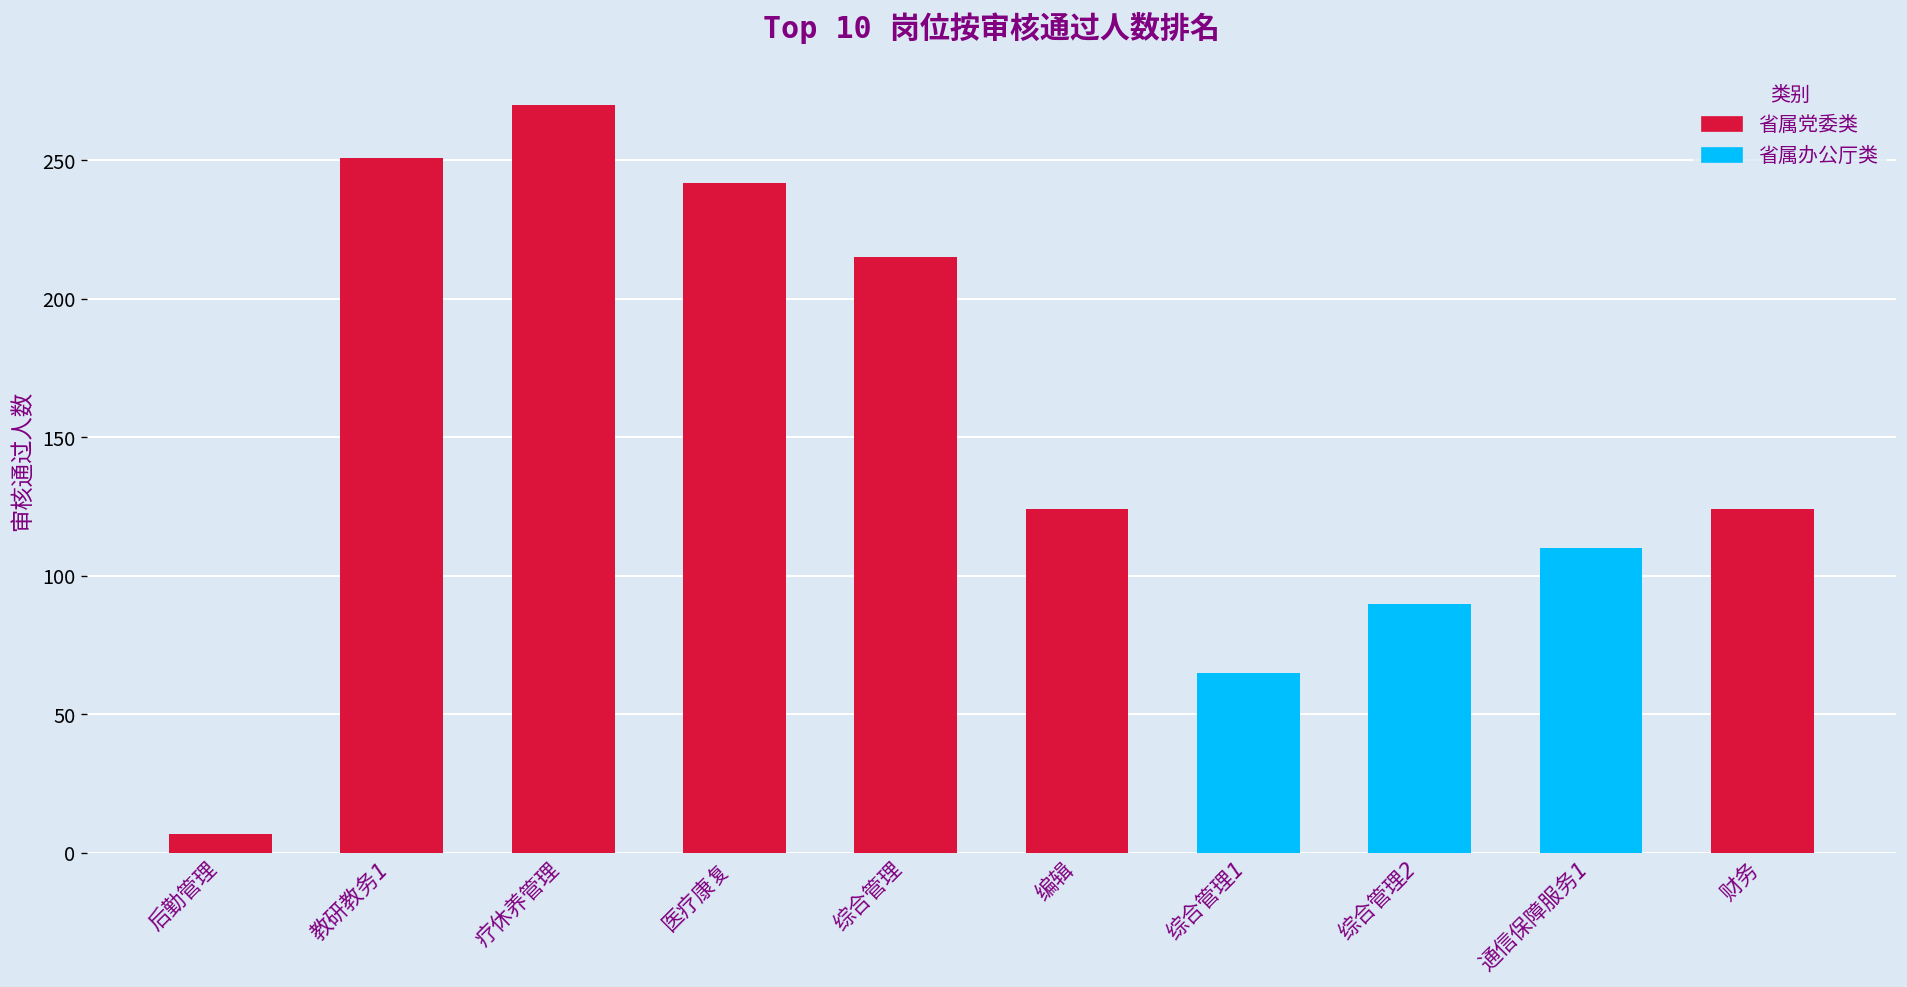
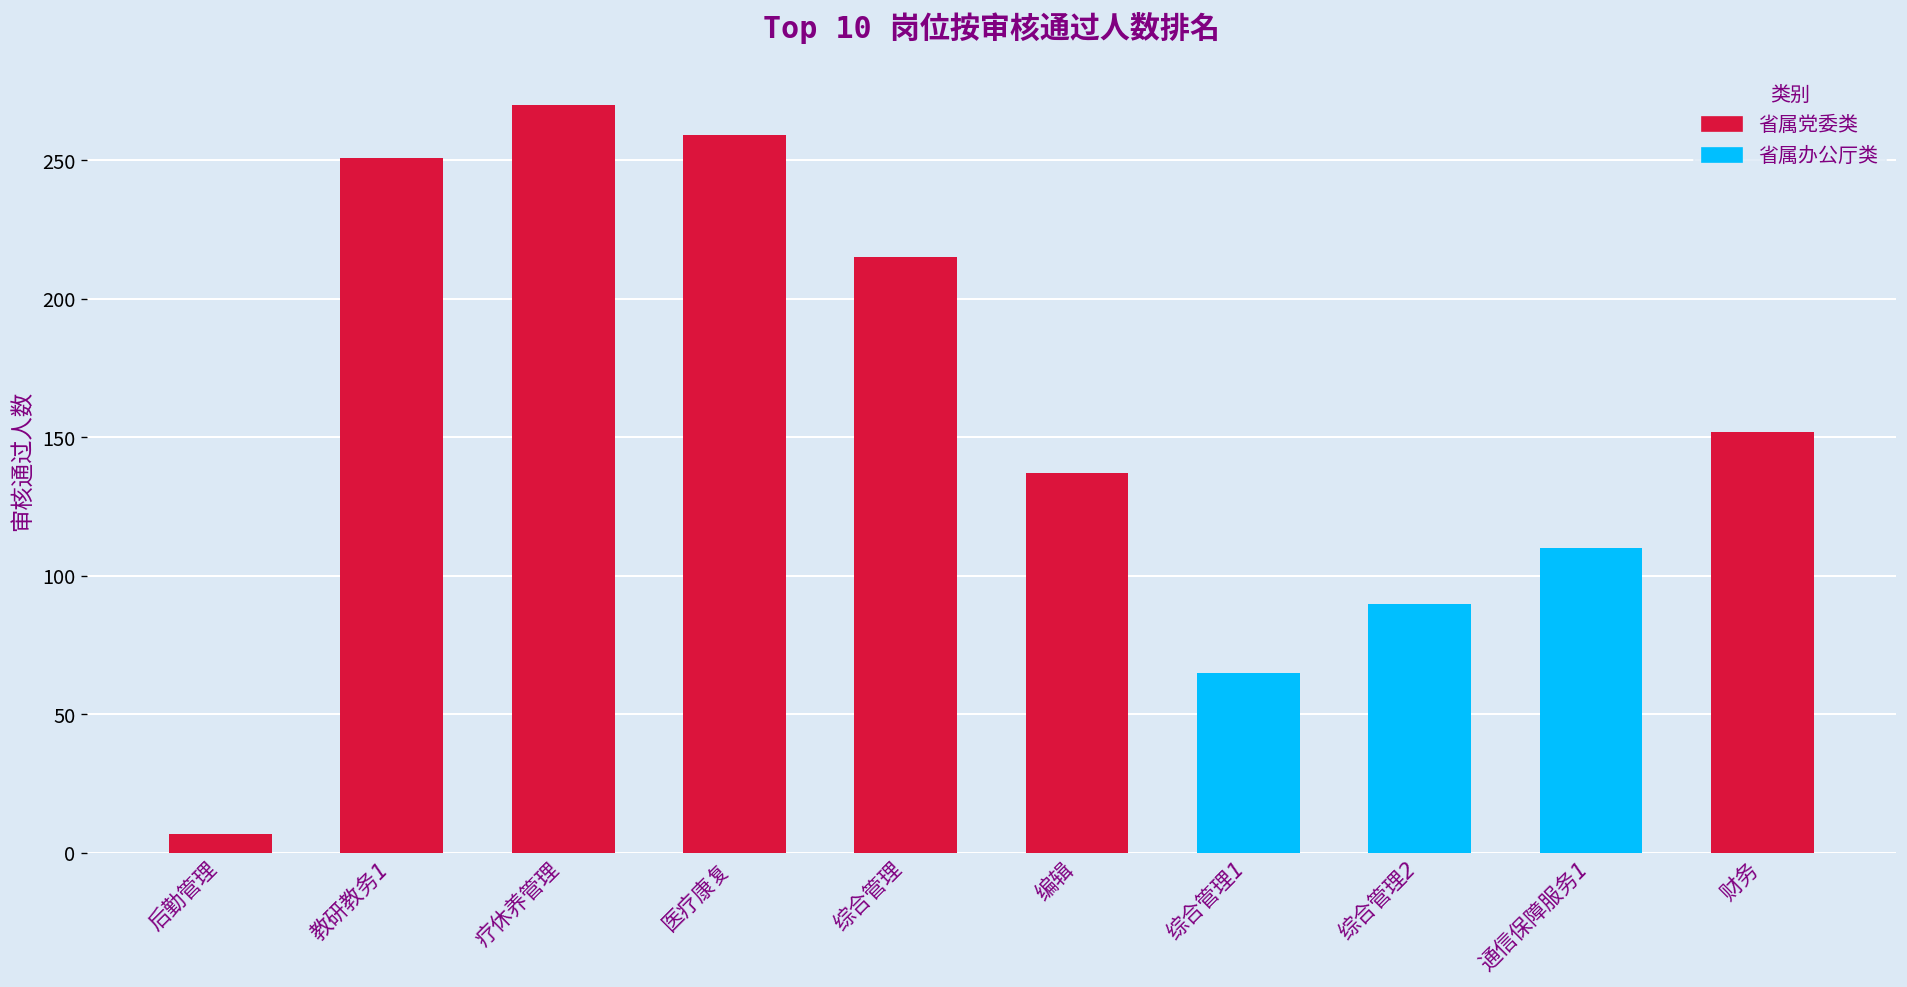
  {
    "后勤管理": 7,
    "教研教务1": 251,
    "疗休养管理": 270,
-   "医疗康复": 242,
+   "医疗康复": 259,
    "综合管理": 215,
-   "编辑": 124,
+   "编辑": 137,
    "综合管理1": 65,
    "综合管理2": 90,
    "通信保障服务1": 110,
-   "财务": 124
+   "财务": 152
  }
